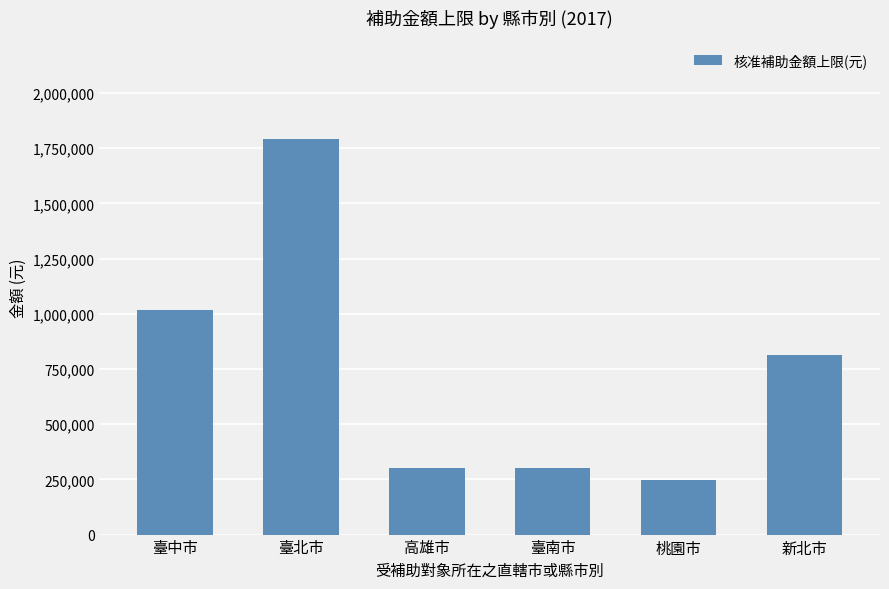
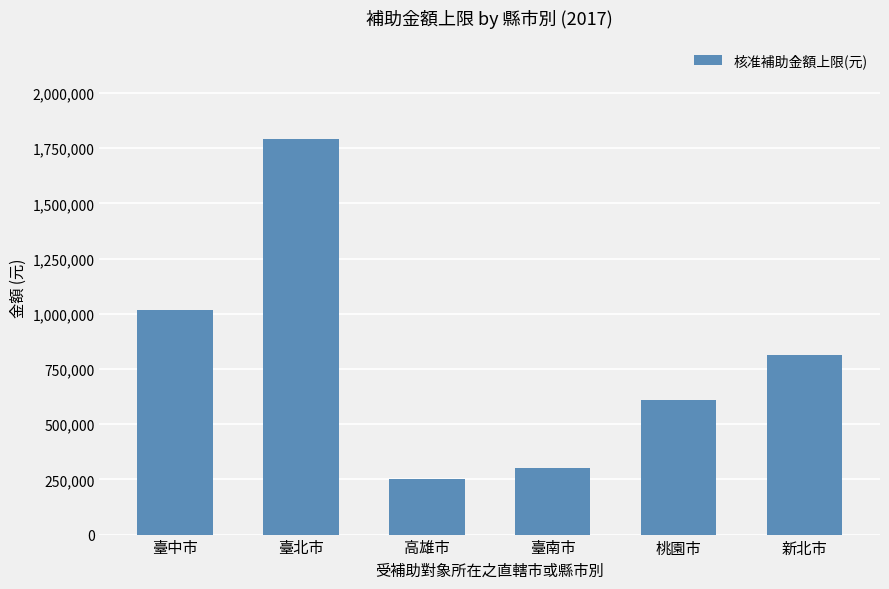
  {
    "臺中市": "1,020,000",
    "臺北市": "1,790,000",
-   "高雄市": "300,000",
+   "高雄市": "250,000",
    "臺南市": "300,000",
-   "桃園市": "250,000",
+   "桃園市": "610,000",
    "新北市": "820,000"
  }
